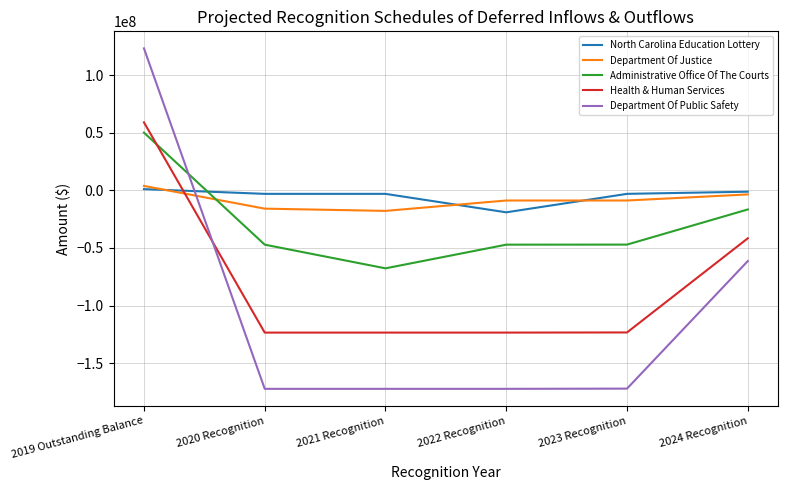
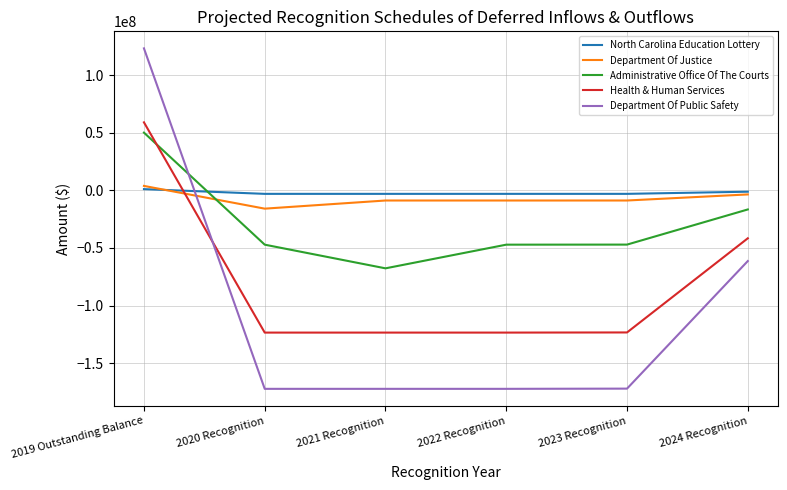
  {
    "North Carolina Education Lottery": {
      "2019 Outstanding Balance": 1000000,
      "2020 Recognition": -3000000,
      "2021 Recognition": -3000000,
-     "2022 Recognition": -19000000,
+     "2022 Recognition": -3000000,
      "2023 Recognition": -3000000,
      "2024 Recognition": -1000000
    },
    "Department Of Justice": {
      "2019 Outstanding Balance": 4000000,
      "2020 Recognition": -16000000,
-     "2021 Recognition": -18000000,
+     "2021 Recognition": -9000000,
      "2022 Recognition": -9000000,
      "2023 Recognition": -9000000,
      "2024 Recognition": -4000000
    },
    "Administrative Office Of The Courts": {
      "2019 Outstanding Balance": 50000000,
      "2020 Recognition": -47000000,
      "2021 Recognition": -68000000,
      "2022 Recognition": -47000000,
      "2023 Recognition": -47000000,
      "2024 Recognition": -17000000
    },
    "Health & Human Services": {
      "2019 Outstanding Balance": 59000000,
      "2020 Recognition": -123000000,
      "2021 Recognition": -123000000,
      "2022 Recognition": -123000000,
      "2023 Recognition": -123000000,
      "2024 Recognition": -42000000
    },
    "Department Of Public Safety": {
      "2019 Outstanding Balance": 123000000,
      "2020 Recognition": -172000000,
      "2021 Recognition": -172000000,
      "2022 Recognition": -172000000,
      "2023 Recognition": -172000000,
      "2024 Recognition": -61000000
    }
  }
